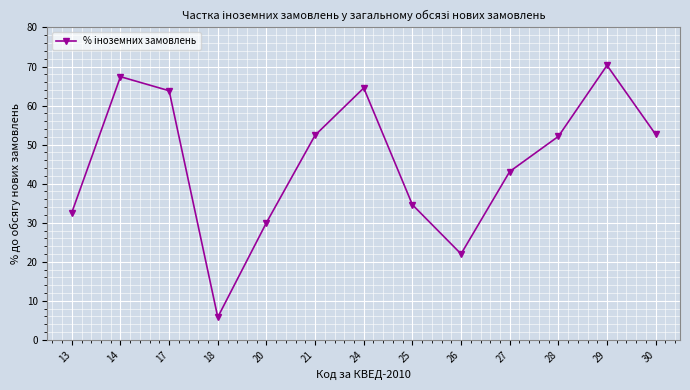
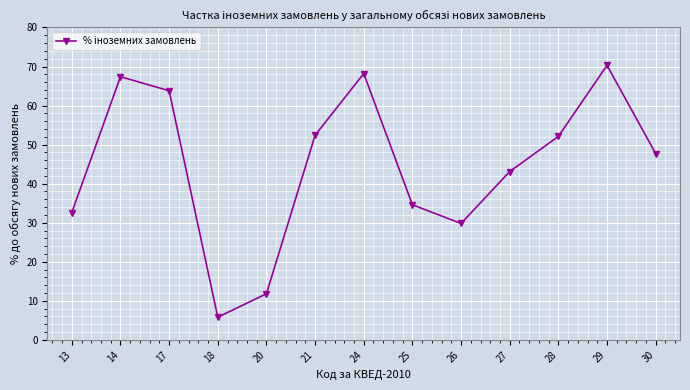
  {
    "13": 33,
    "14": 67,
    "17": 64,
    "18": 6,
-   "20": 30,
+   "20": 12,
    "21": 52,
-   "24": 65,
+   "24": 68,
    "25": 35,
-   "26": 22,
+   "26": 30,
    "27": 43,
    "28": 52,
    "29": 70,
-   "30": 53
+   "30": 48
  }
